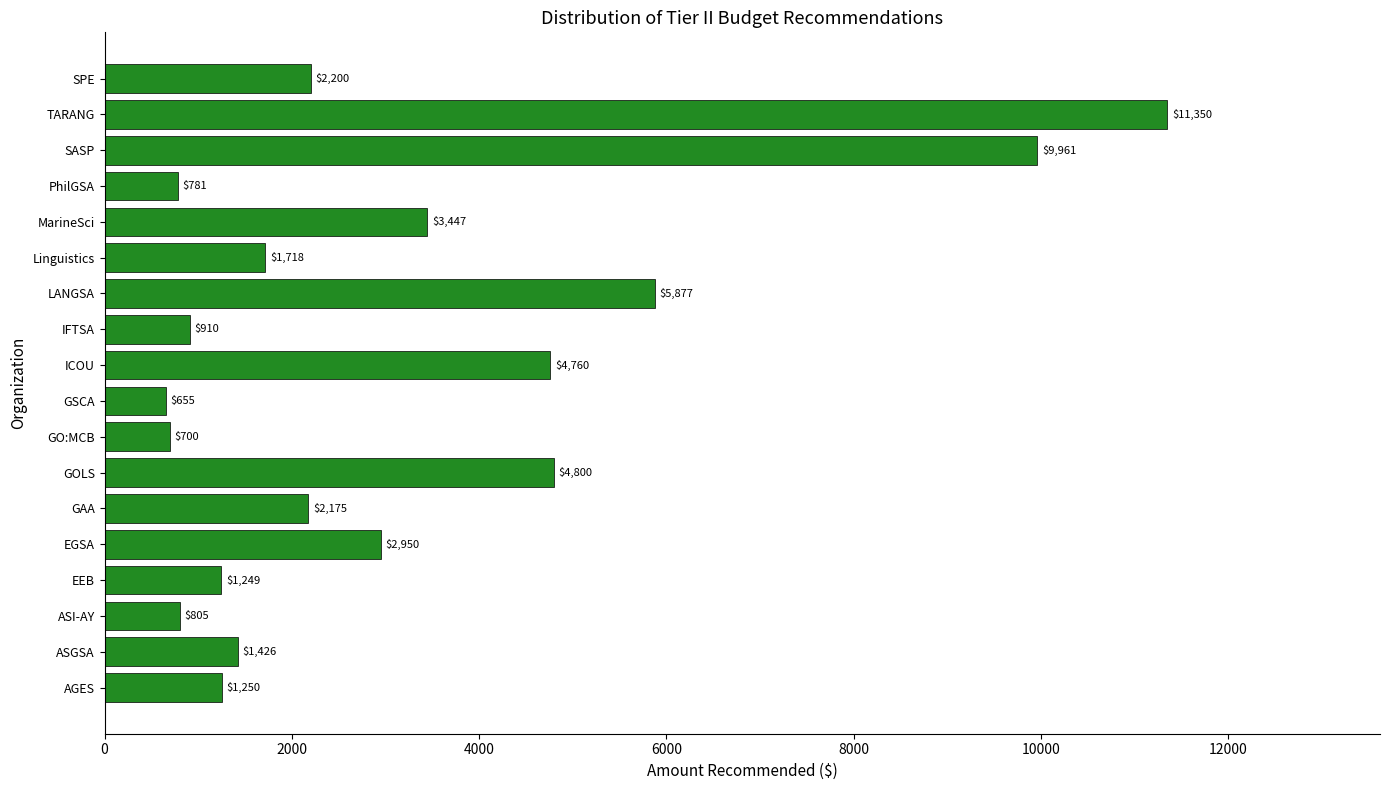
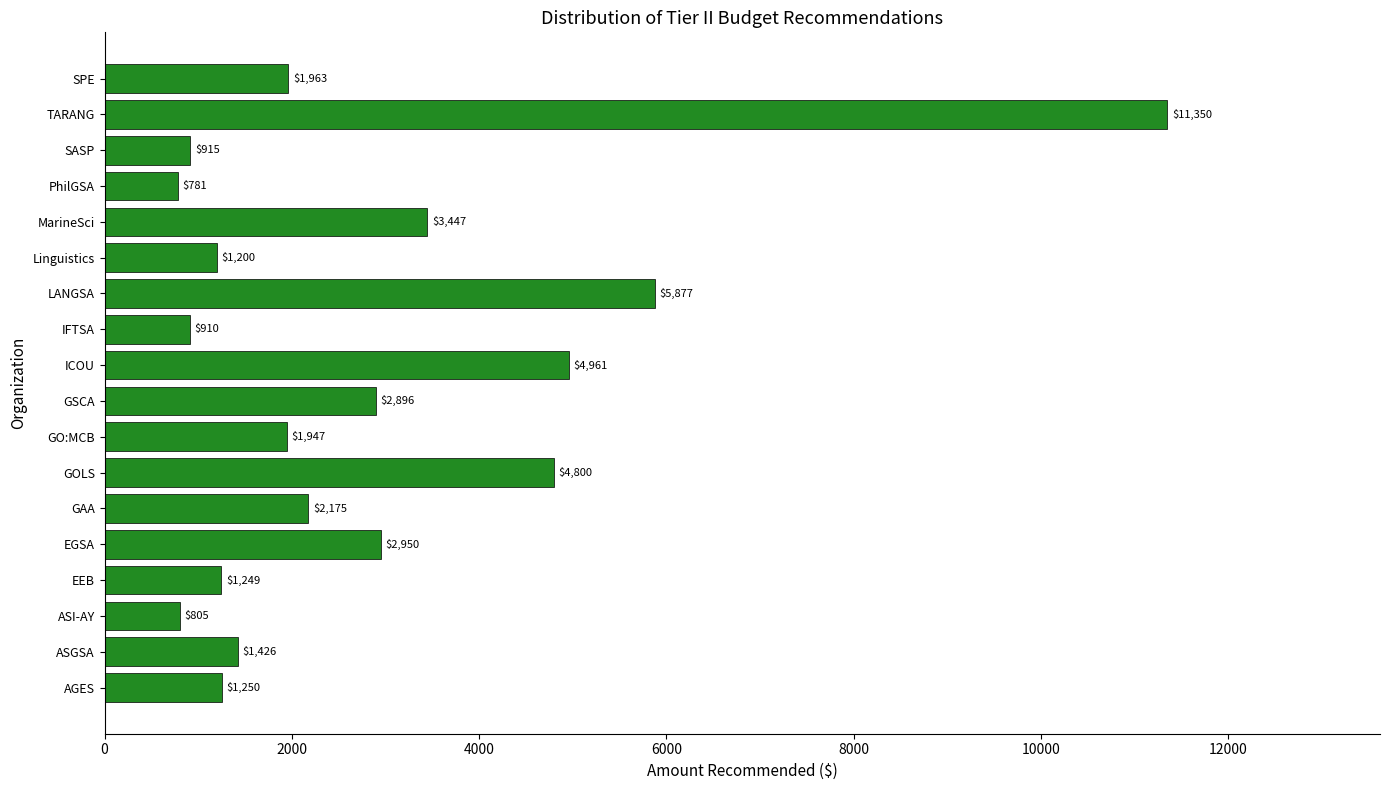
  {
-   "SPE": "$2,200",
+   "SPE": "$1,963",
    "TARANG": "$11,350",
-   "SASP": "$9,961",
+   "SASP": "$915",
    "PhilGSA": "$781",
    "MarineSci": "$3,447",
-   "Linguistics": "$1,718",
+   "Linguistics": "$1,200",
    "LANGSA": "$5,877",
    "IFTSA": "$910",
-   "ICOU": "$4,760",
-   "GSCA": "$655",
-   "GO:MCB": "$700",
+   "ICOU": "$4,961",
+   "GSCA": "$2,896",
+   "GO:MCB": "$1,947",
    "GOLS": "$4,800",
    "GAA": "$2,175",
    "EGSA": "$2,950",
    "EEB": "$1,249",
    "ASI-AY": "$805",
    "ASGSA": "$1,426",
    "AGES": "$1,250"
  }
